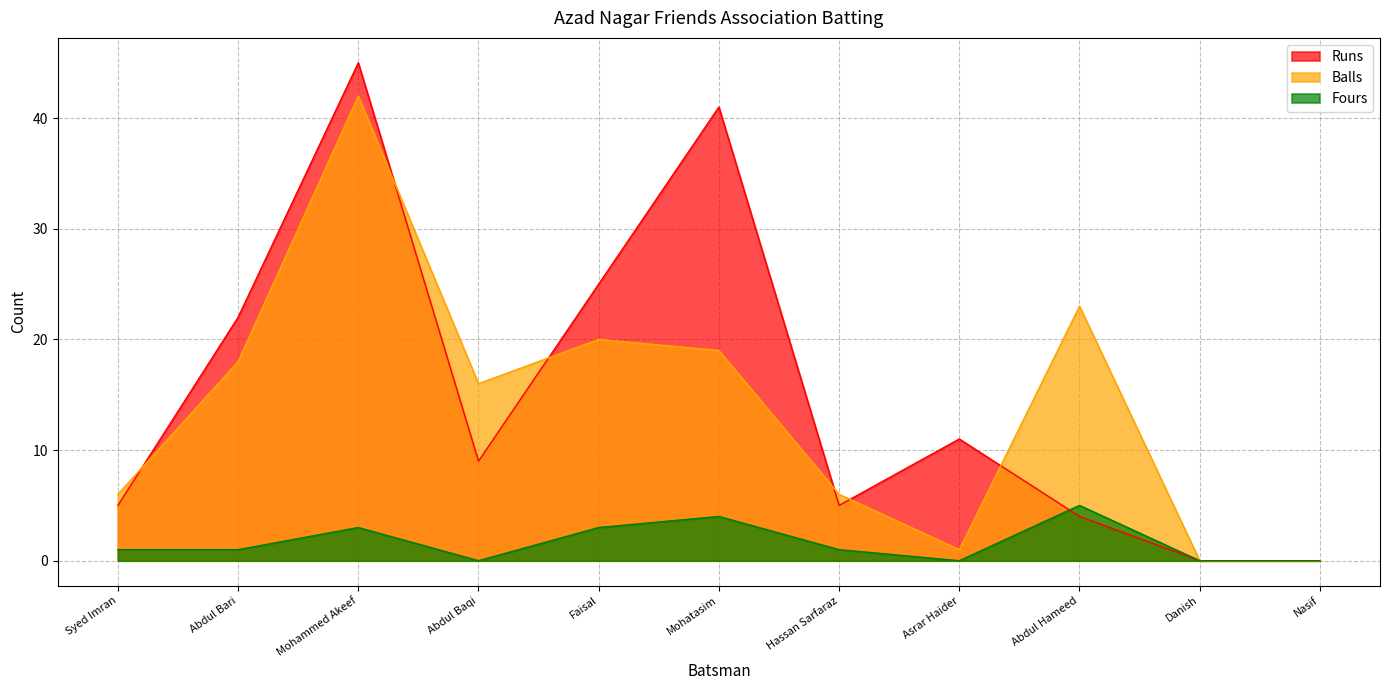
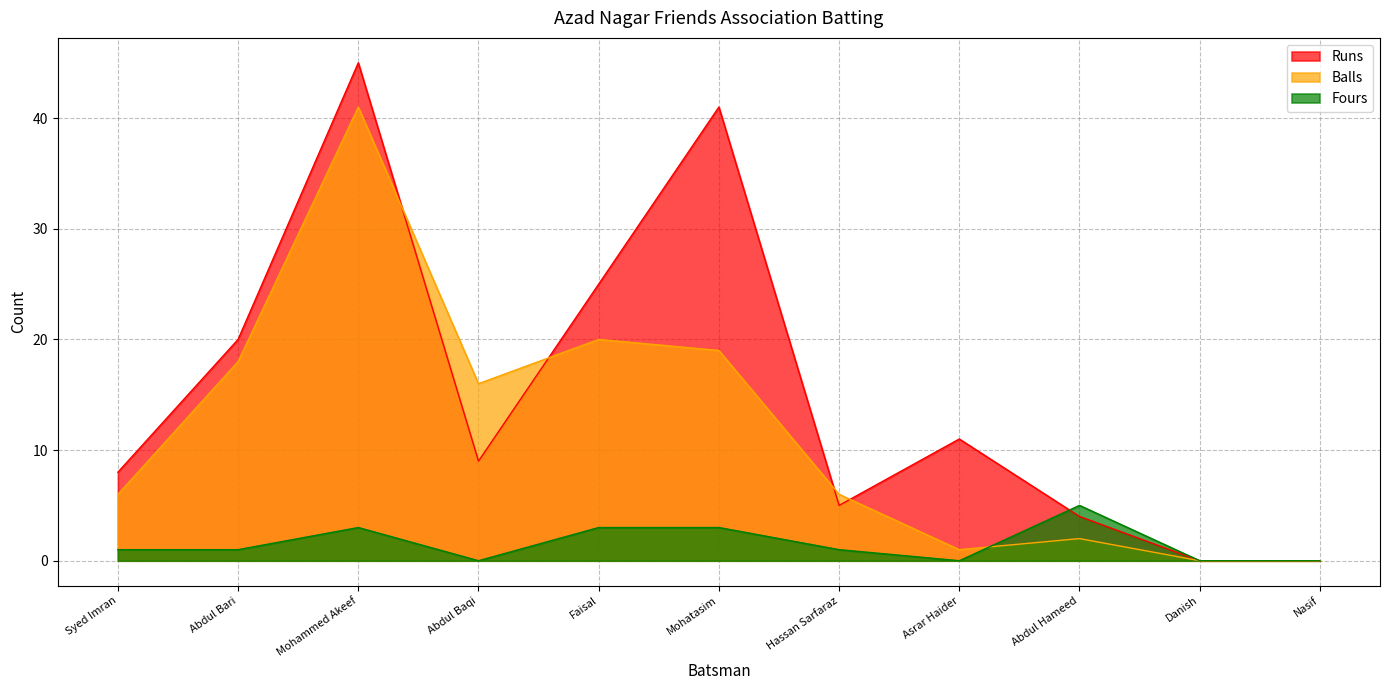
  {
    "Runs": {
-     "Syed Imran": 5,
-     "Abdul Bari": 22,
+     "Syed Imran": 8,
+     "Abdul Bari": 20,
      "Mohammed Akeef": 45,
      "Abdul Baqi": 9,
      "Faisal": 25,
      "Mohatasim": 41,
      "Hassan Sarfaraz": 5,
      "Asrar Haider": 11,
      "Abdul Hameed": 4
    },
    "Balls": {
      "Syed Imran": 6,
      "Abdul Bari": 18,
-     "Mohammed Akeef": 42,
+     "Mohammed Akeef": 41,
      "Abdul Baqi": 16,
      "Faisal": 20,
      "Mohatasim": 19,
      "Hassan Sarfaraz": 6,
      "Asrar Haider": 1,
-     "Abdul Hameed": 23
+     "Abdul Hameed": 2
    },
    "Fours": {
      "Syed Imran": 1,
      "Abdul Bari": 1,
      "Mohammed Akeef": 3,
      "Abdul Baqi": 0,
      "Faisal": 3,
-     "Mohatasim": 4,
+     "Mohatasim": 3,
      "Hassan Sarfaraz": 1,
      "Asrar Haider": 0,
      "Abdul Hameed": 5
    }
  }
